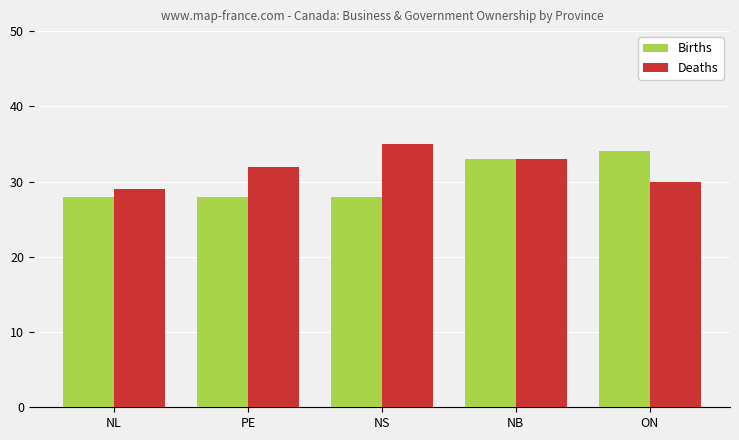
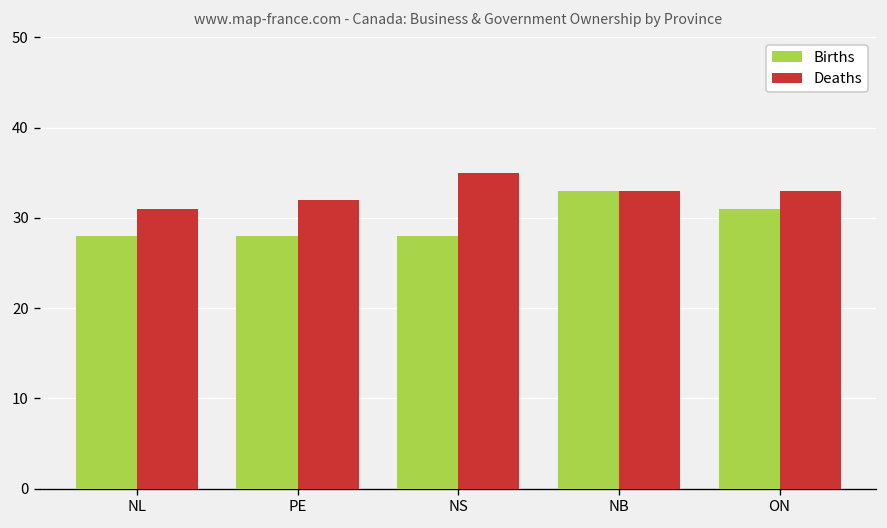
  {
    "Births": {
      "NL": 28,
      "PE": 28,
      "NS": 28,
      "NB": 33,
-     "ON": 34
+     "ON": 31
    },
    "Deaths": {
-     "NL": 29,
+     "NL": 31,
      "PE": 32,
      "NS": 35,
      "NB": 33,
-     "ON": 30
+     "ON": 33
    }
  }
